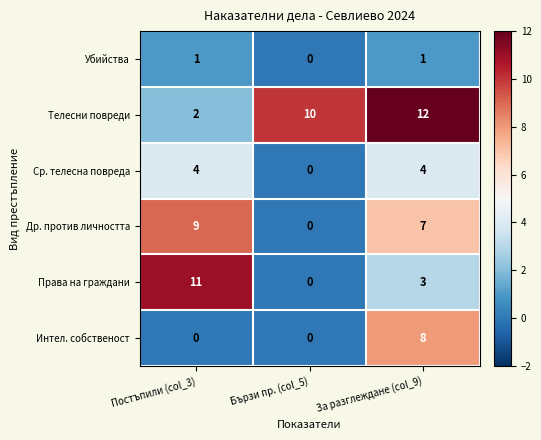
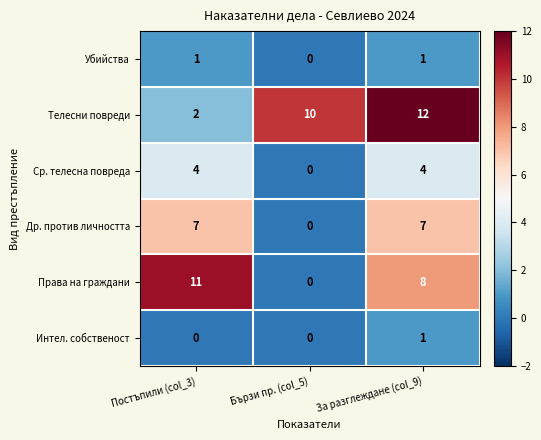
  {
    "Убийства": {
      "Постъпили (col_3)": 1,
      "Бързи пр. (col_5)": 0,
      "За разглеждане (col_9)": 1
    },
    "Телесни повреди": {
      "Постъпили (col_3)": 2,
      "Бързи пр. (col_5)": 10,
      "За разглеждане (col_9)": 12
    },
    "Ср. телесна повреда": {
      "Постъпили (col_3)": 4,
      "Бързи пр. (col_5)": 0,
      "За разглеждане (col_9)": 4
    },
    "Др. против личността": {
-     "Постъпили (col_3)": 9,
+     "Постъпили (col_3)": 7,
      "Бързи пр. (col_5)": 0,
      "За разглеждане (col_9)": 7
    },
    "Права на граждани": {
      "Постъпили (col_3)": 11,
      "Бързи пр. (col_5)": 0,
-     "За разглеждане (col_9)": 3
+     "За разглеждане (col_9)": 8
    },
    "Интел. собственост": {
      "Постъпили (col_3)": 0,
      "Бързи пр. (col_5)": 0,
-     "За разглеждане (col_9)": 8
+     "За разглеждане (col_9)": 1
    }
  }
